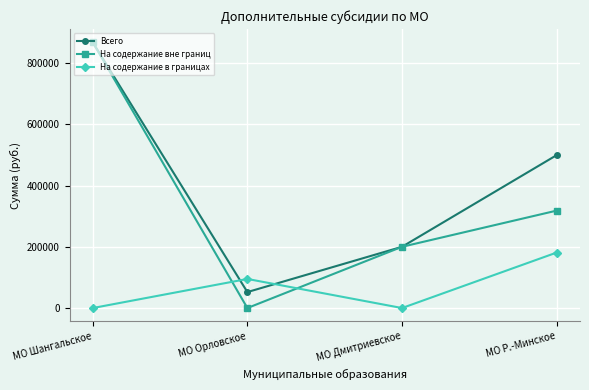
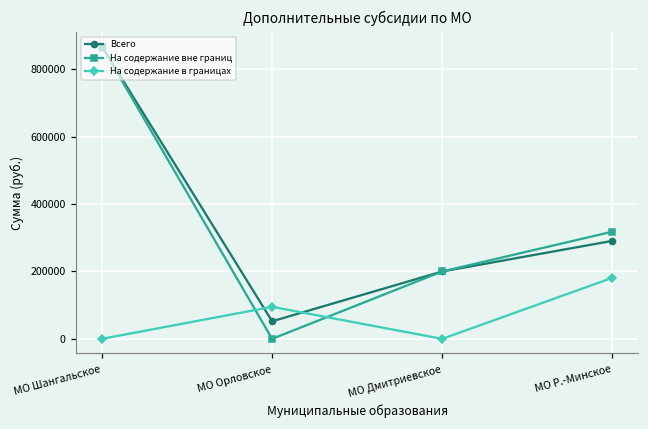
  {
    "Всего": {
      "МО Орловское": 50000,
-     "МО Р.-Минское": 500000
+     "МО Р.-Минское": 290000
    }
  }
